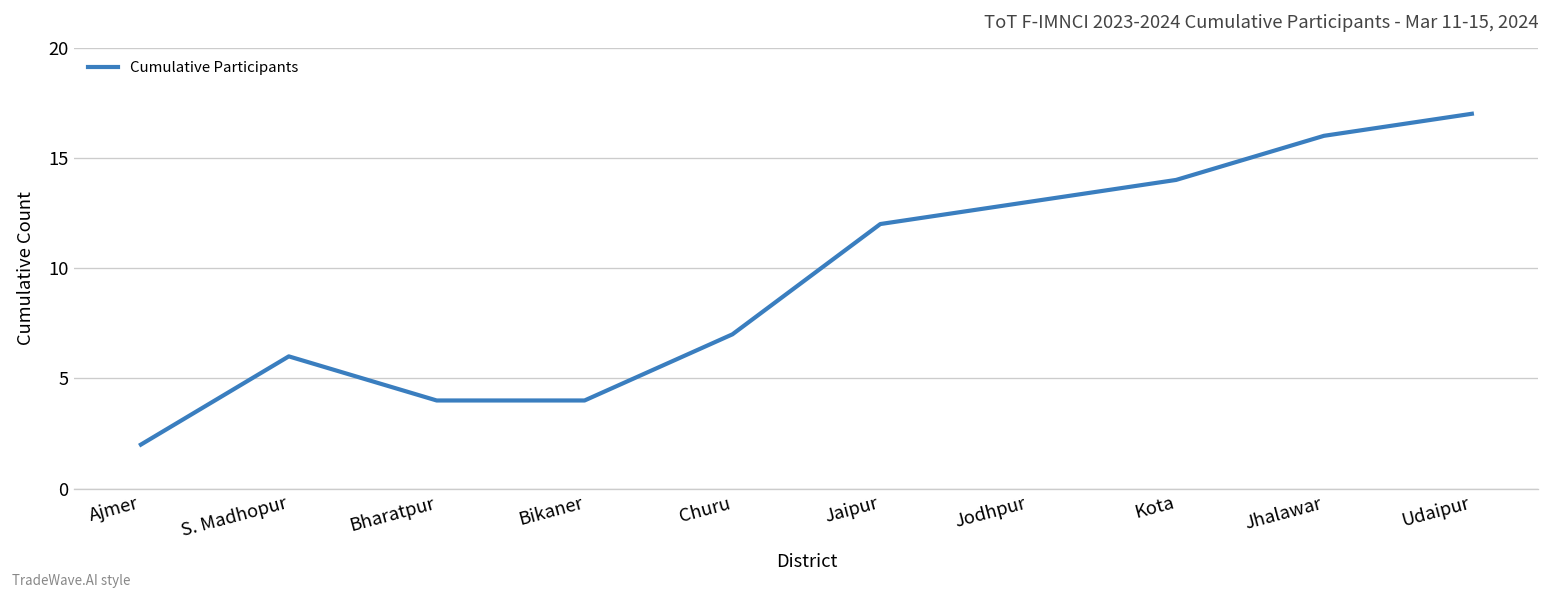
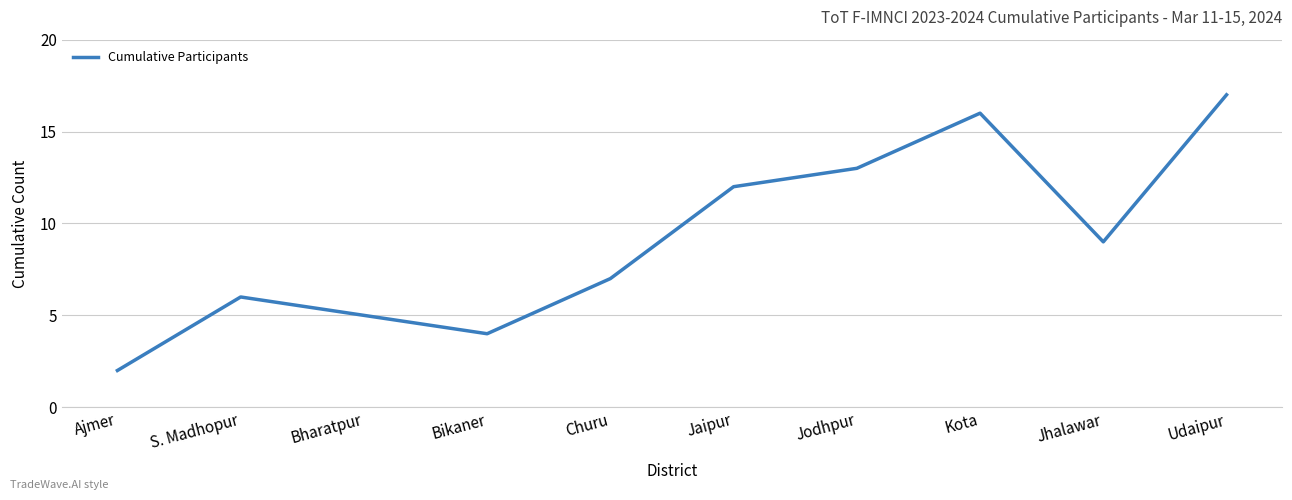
  {
    "Ajmer": 2,
    "S. Madhopur": 6,
-   "Bharatpur": 4,
+   "Bharatpur": 5,
    "Bikaner": 4,
    "Churu": 7,
    "Jaipur": 12,
    "Jodhpur": 13,
-   "Kota": 14,
-   "Jhalawar": 16,
+   "Kota": 16,
+   "Jhalawar": 9,
    "Udaipur": 17
  }
